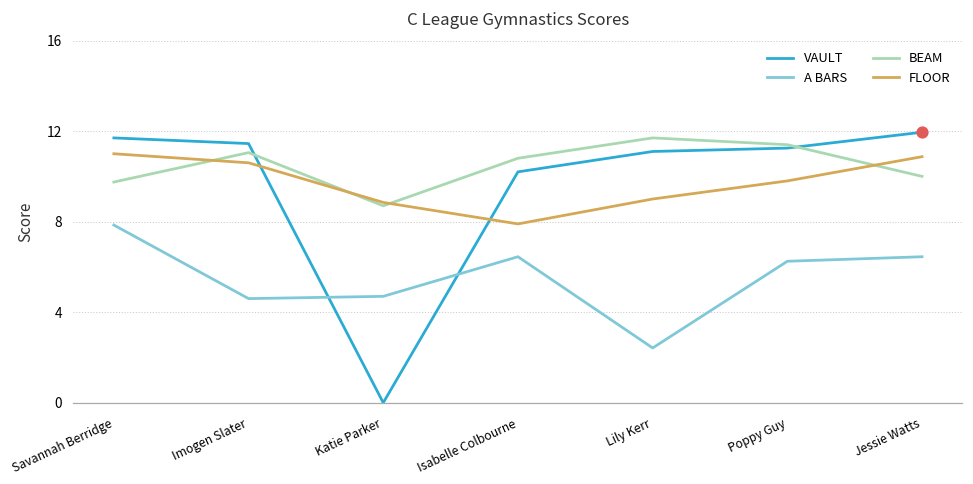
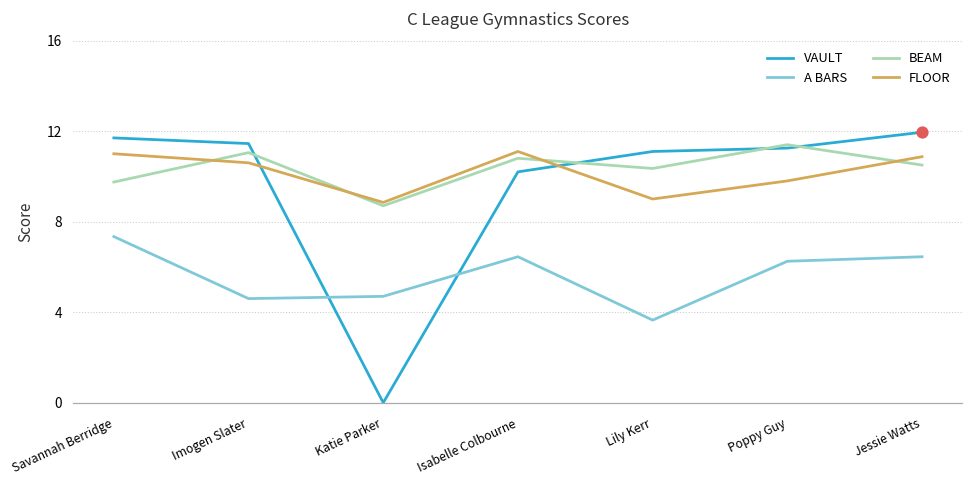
  {
    "VAULT": {
      "Savannah Berridge": 11.7,
      "Imogen Slater": 11.5,
      "Katie Parker": 0.0,
      "Isabelle Colbourne": 10.2,
      "Lily Kerr": 11.1,
      "Poppy Guy": 11.3
    },
    "A BARS": {
-     "Savannah Berridge": 7.9,
+     "Savannah Berridge": 7.3,
      "Imogen Slater": 4.6,
      "Katie Parker": 4.7,
      "Isabelle Colbourne": 6.5,
-     "Lily Kerr": 2.4,
+     "Lily Kerr": 3.7,
      "Poppy Guy": 6.3,
      "Jessie Watts": 6.5
    },
    "BEAM": {
      "Savannah Berridge": 9.8,
      "Imogen Slater": 11.1,
      "Katie Parker": 8.7,
      "Isabelle Colbourne": 10.8,
-     "Lily Kerr": 11.7,
+     "Lily Kerr": 10.4,
      "Poppy Guy": 11.4,
-     "Jessie Watts": 10.0
+     "Jessie Watts": 10.5
    },
    "FLOOR": {
      "Savannah Berridge": 11.0,
      "Imogen Slater": 10.6,
      "Katie Parker": 8.9,
-     "Isabelle Colbourne": 7.9,
+     "Isabelle Colbourne": 11.1,
      "Lily Kerr": 9.0,
      "Poppy Guy": 9.8,
      "Jessie Watts": 10.9
    }
  }
